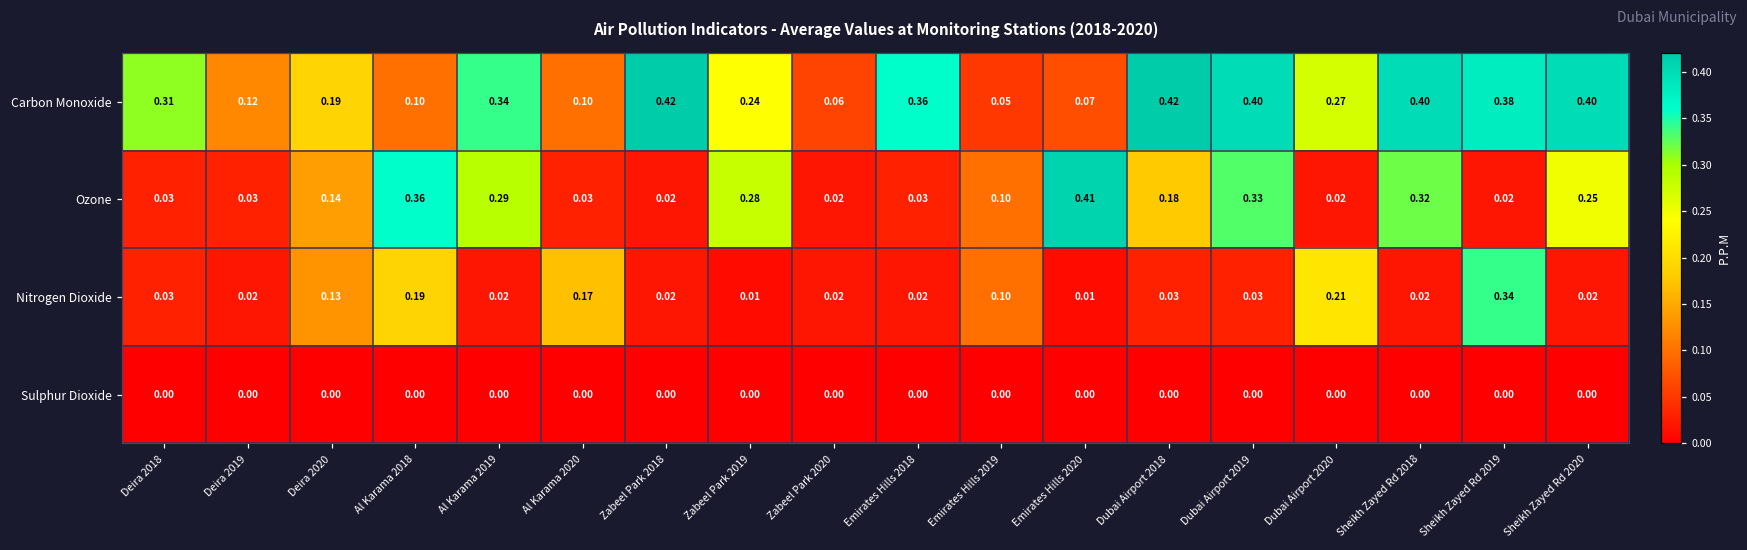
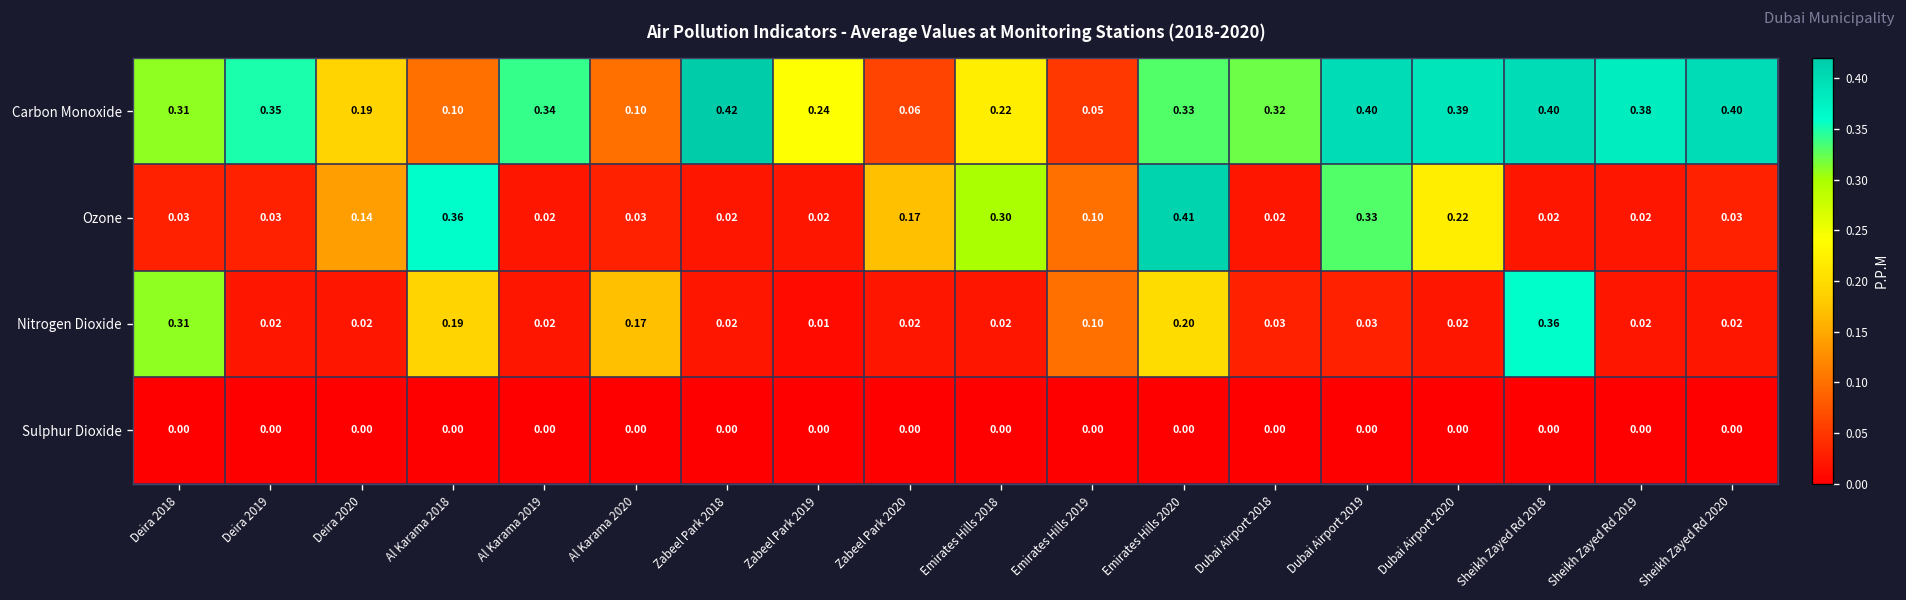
  {
    "Carbon Monoxide": {
      "Deira 2018": 0.31,
-     "Deira 2019": 0.12,
+     "Deira 2019": 0.35,
      "Deira 2020": 0.19,
      "Al Karama 2018": 0.10,
      "Al Karama 2019": 0.34,
      "Al Karama 2020": 0.10,
      "Zabeel Park 2018": 0.42,
      "Zabeel Park 2019": 0.24,
      "Zabeel Park 2020": 0.06,
-     "Emirates Hills 2018": 0.36,
+     "Emirates Hills 2018": 0.22,
      "Emirates Hills 2019": 0.05,
-     "Emirates Hills 2020": 0.07,
-     "Dubai Airport 2018": 0.42,
+     "Emirates Hills 2020": 0.33,
+     "Dubai Airport 2018": 0.32,
      "Dubai Airport 2019": 0.40,
-     "Dubai Airport 2020": 0.27,
+     "Dubai Airport 2020": 0.39,
      "Sheikh Zayed Rd 2018": 0.40,
      "Sheikh Zayed Rd 2019": 0.38,
      "Sheikh Zayed Rd 2020": 0.40
    },
    "Ozone": {
      "Deira 2018": 0.03,
      "Deira 2019": 0.03,
      "Deira 2020": 0.14,
      "Al Karama 2018": 0.36,
-     "Al Karama 2019": 0.29,
+     "Al Karama 2019": 0.02,
      "Al Karama 2020": 0.03,
      "Zabeel Park 2018": 0.02,
-     "Zabeel Park 2019": 0.28,
-     "Zabeel Park 2020": 0.02,
-     "Emirates Hills 2018": 0.03,
+     "Zabeel Park 2019": 0.02,
+     "Zabeel Park 2020": 0.17,
+     "Emirates Hills 2018": 0.30,
      "Emirates Hills 2019": 0.10,
      "Emirates Hills 2020": 0.41,
-     "Dubai Airport 2018": 0.18,
+     "Dubai Airport 2018": 0.02,
      "Dubai Airport 2019": 0.33,
-     "Dubai Airport 2020": 0.02,
-     "Sheikh Zayed Rd 2018": 0.32,
+     "Dubai Airport 2020": 0.22,
+     "Sheikh Zayed Rd 2018": 0.02,
      "Sheikh Zayed Rd 2019": 0.02,
-     "Sheikh Zayed Rd 2020": 0.25
+     "Sheikh Zayed Rd 2020": 0.03
    },
    "Nitrogen Dioxide": {
-     "Deira 2018": 0.03,
+     "Deira 2018": 0.31,
      "Deira 2019": 0.02,
-     "Deira 2020": 0.13,
+     "Deira 2020": 0.02,
      "Al Karama 2018": 0.19,
      "Al Karama 2019": 0.02,
      "Al Karama 2020": 0.17,
      "Zabeel Park 2018": 0.02,
      "Zabeel Park 2019": 0.01,
      "Zabeel Park 2020": 0.02,
      "Emirates Hills 2018": 0.02,
      "Emirates Hills 2019": 0.10,
-     "Emirates Hills 2020": 0.01,
+     "Emirates Hills 2020": 0.20,
      "Dubai Airport 2018": 0.03,
      "Dubai Airport 2019": 0.03,
-     "Dubai Airport 2020": 0.21,
-     "Sheikh Zayed Rd 2018": 0.02,
-     "Sheikh Zayed Rd 2019": 0.34,
+     "Dubai Airport 2020": 0.02,
+     "Sheikh Zayed Rd 2018": 0.36,
+     "Sheikh Zayed Rd 2019": 0.02,
      "Sheikh Zayed Rd 2020": 0.02
    },
    "Sulphur Dioxide": {
      "Deira 2018": 0.00,
      "Deira 2019": 0.00,
      "Deira 2020": 0.00,
      "Al Karama 2018": 0.00,
      "Al Karama 2019": 0.00,
      "Al Karama 2020": 0.00,
      "Zabeel Park 2018": 0.00,
      "Zabeel Park 2019": 0.00,
      "Zabeel Park 2020": 0.00,
      "Emirates Hills 2018": 0.00,
      "Emirates Hills 2019": 0.00,
      "Emirates Hills 2020": 0.00,
      "Dubai Airport 2018": 0.00,
      "Dubai Airport 2019": 0.00,
      "Dubai Airport 2020": 0.00,
      "Sheikh Zayed Rd 2018": 0.00,
      "Sheikh Zayed Rd 2019": 0.00,
      "Sheikh Zayed Rd 2020": 0.00
    }
  }
